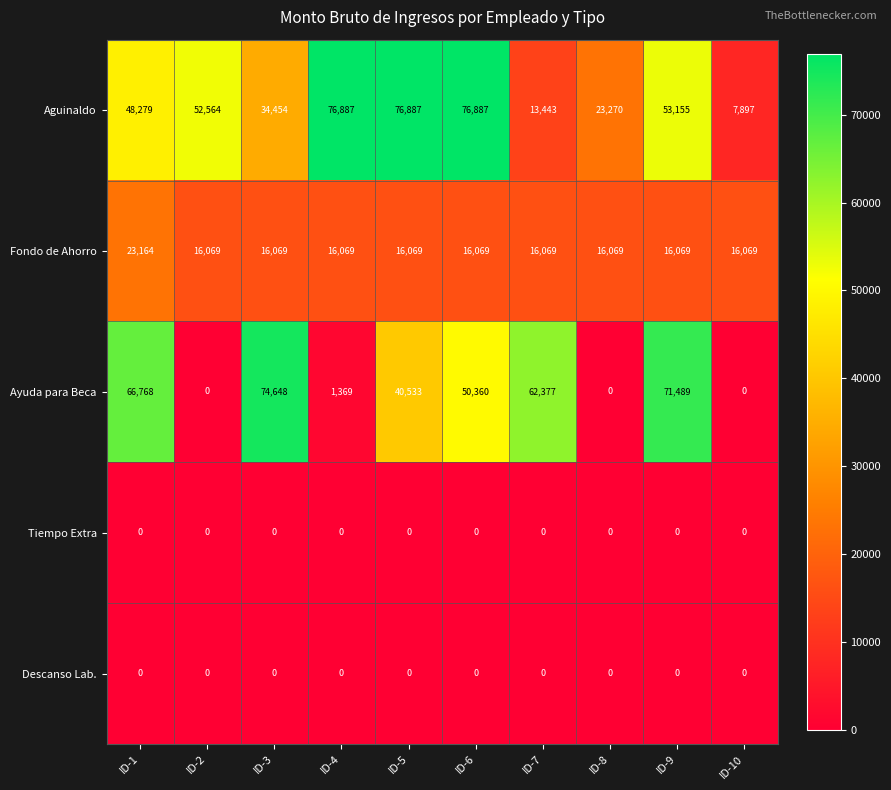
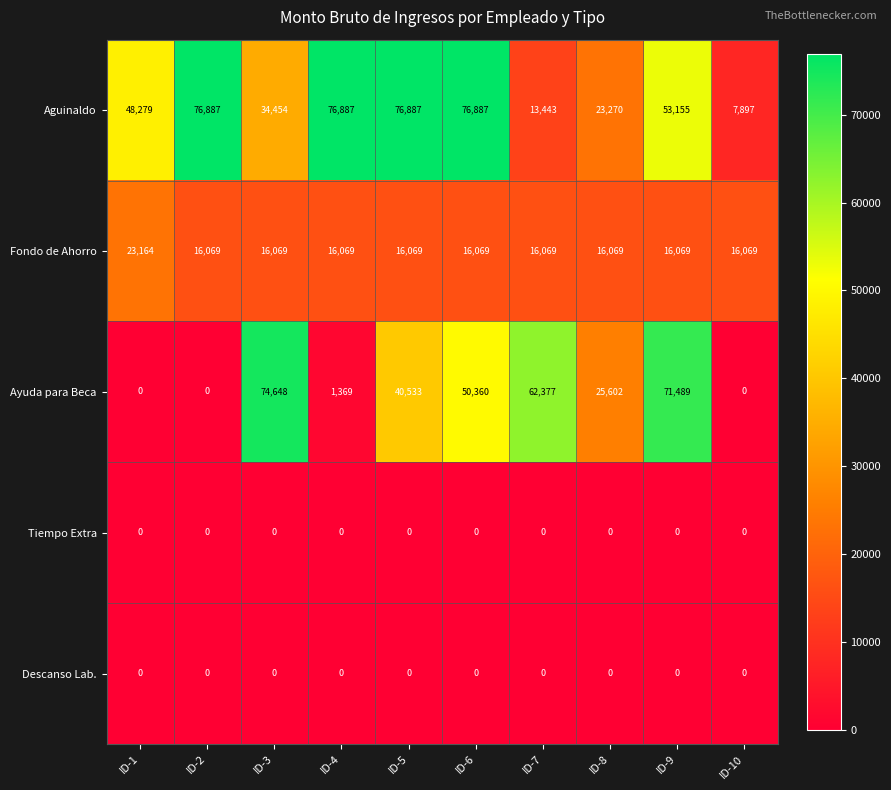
  {
    "Aguinaldo": {
      "ID-1": "48,279",
-     "ID-2": "52,564",
+     "ID-2": "76,887",
      "ID-3": "34,454",
      "ID-4": "76,887",
      "ID-5": "76,887",
      "ID-6": "76,887",
      "ID-7": "13,443",
      "ID-8": "23,270",
      "ID-9": "53,155",
      "ID-10": "7,897"
    },
    "Fondo de Ahorro": {
      "ID-1": "23,164",
      "ID-2": "16,069",
      "ID-3": "16,069",
      "ID-4": "16,069",
      "ID-5": "16,069",
      "ID-6": "16,069",
      "ID-7": "16,069",
      "ID-8": "16,069",
      "ID-9": "16,069",
      "ID-10": "16,069"
    },
    "Ayuda para Beca": {
-     "ID-1": "66,768",
+     "ID-1": "0",
      "ID-2": "0",
      "ID-3": "74,648",
      "ID-4": "1,369",
      "ID-5": "40,533",
      "ID-6": "50,360",
      "ID-7": "62,377",
-     "ID-8": "0",
+     "ID-8": "25,602",
      "ID-9": "71,489",
      "ID-10": "0"
    },
    "Tiempo Extra": {
      "ID-1": "0",
      "ID-2": "0",
      "ID-3": "0",
      "ID-4": "0",
      "ID-5": "0",
      "ID-6": "0",
      "ID-7": "0",
      "ID-8": "0",
      "ID-9": "0",
      "ID-10": "0"
    },
    "Descanso Lab.": {
      "ID-1": "0",
      "ID-2": "0",
      "ID-3": "0",
      "ID-4": "0",
      "ID-5": "0",
      "ID-6": "0",
      "ID-7": "0",
      "ID-8": "0",
      "ID-9": "0",
      "ID-10": "0"
    }
  }
